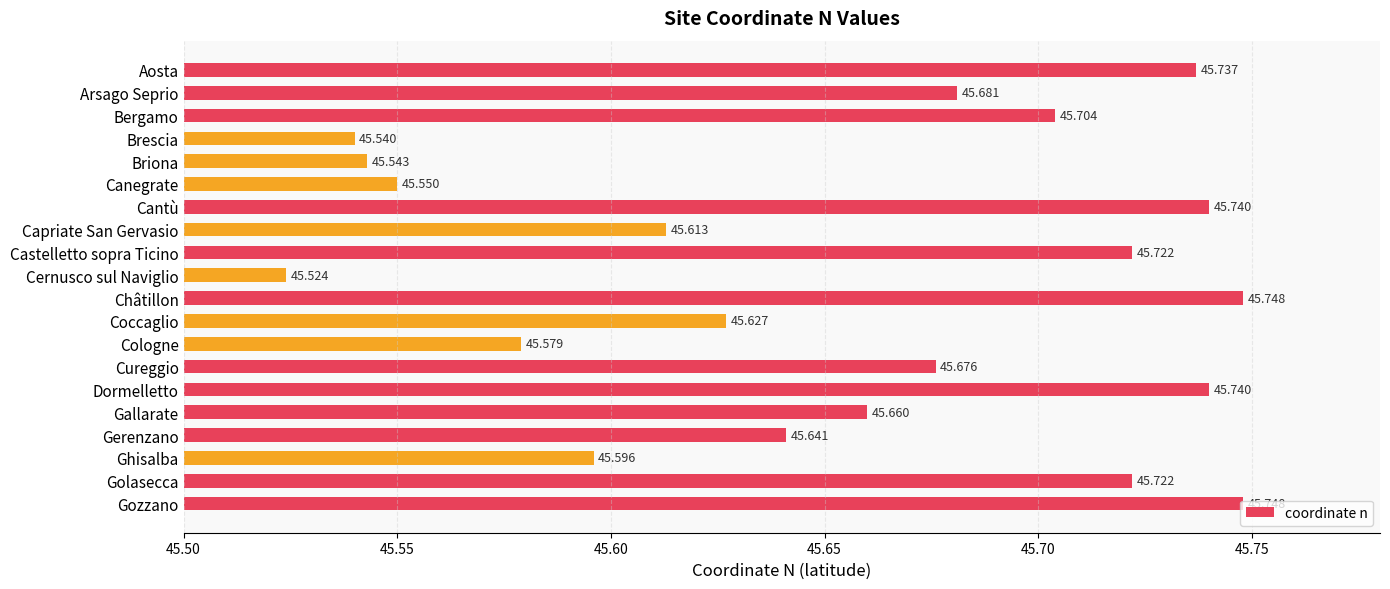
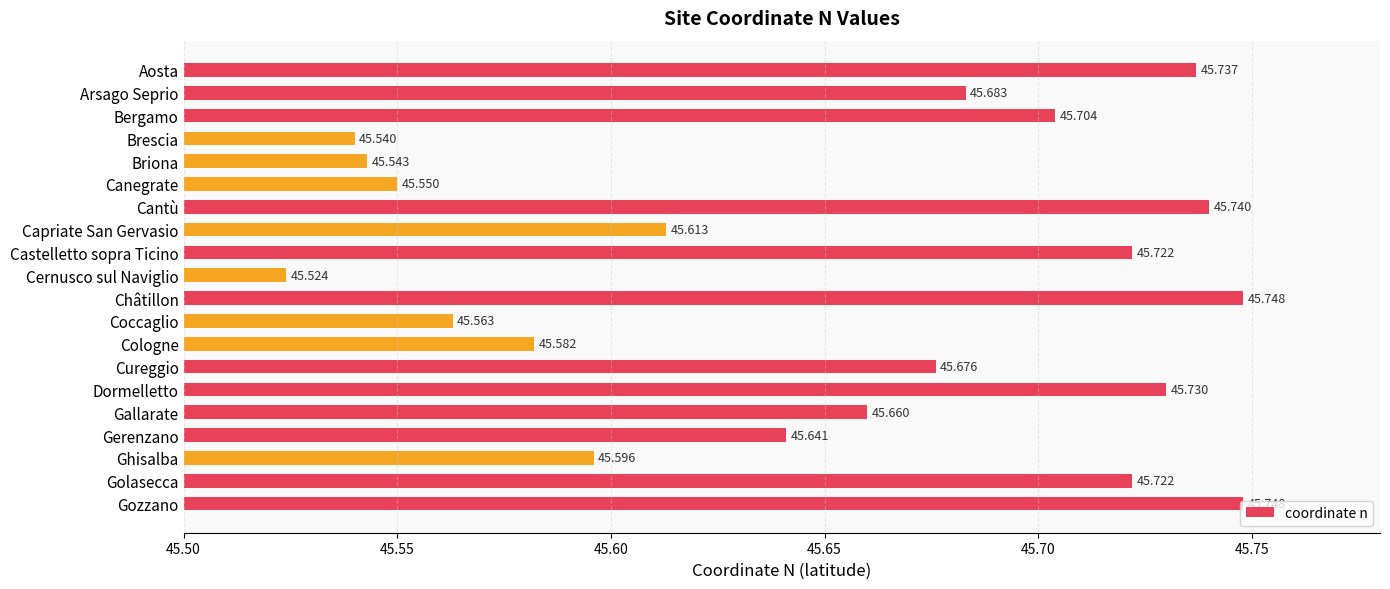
  {
    "Aosta": 45.737,
-   "Arsago Seprio": 45.681,
+   "Arsago Seprio": 45.683,
    "Bergamo": 45.704,
    "Brescia": 45.540,
    "Briona": 45.543,
    "Canegrate": 45.550,
    "Cantù": 45.740,
    "Capriate San Gervasio": 45.613,
    "Castelletto sopra Ticino": 45.722,
    "Cernusco sul Naviglio": 45.524,
    "Châtillon": 45.748,
-   "Coccaglio": 45.627,
-   "Cologne": 45.579,
+   "Coccaglio": 45.563,
+   "Cologne": 45.582,
    "Cureggio": 45.676,
-   "Dormelletto": 45.740,
+   "Dormelletto": 45.730,
    "Gallarate": 45.660,
    "Gerenzano": 45.641,
    "Ghisalba": 45.596,
    "Golasecca": 45.722
  }
